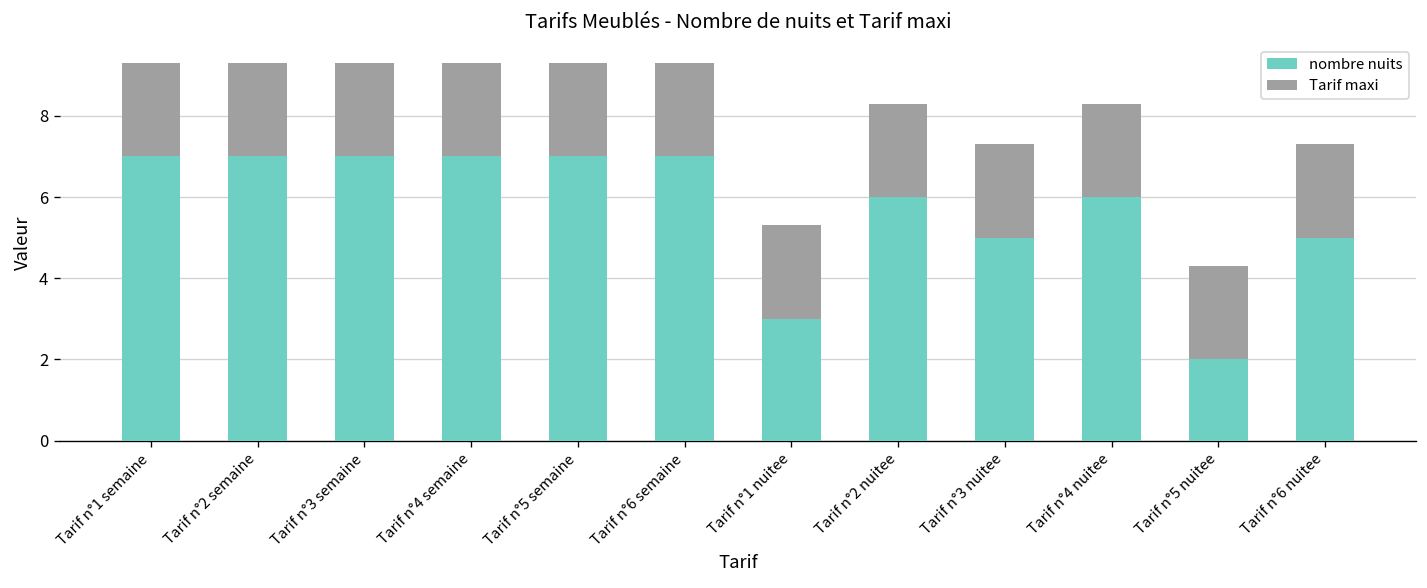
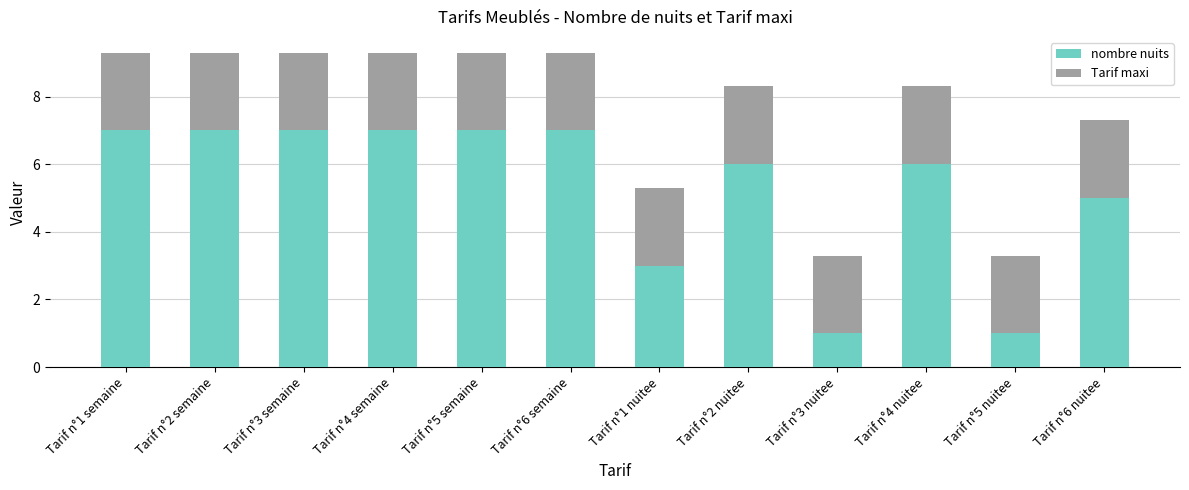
  {
    "nombre nuits": {
      "Tarif n°1 semaine": 7,
      "Tarif n°2 semaine": 7,
      "Tarif n°3 semaine": 7,
      "Tarif n°4 semaine": 7,
      "Tarif n°5 semaine": 7,
      "Tarif n°6 semaine": 7,
      "Tarif n°1 nuitee": 3,
      "Tarif n°2 nuitee": 6,
-     "Tarif n°3 nuitee": 5,
+     "Tarif n°3 nuitee": 1,
      "Tarif n°4 nuitee": 6,
-     "Tarif n°5 nuitee": 2,
+     "Tarif n°5 nuitee": 1,
      "Tarif n°6 nuitee": 5
    },
    "Tarif maxi": {
      "Tarif n°1 semaine": 2.3,
      "Tarif n°2 semaine": 2.3,
      "Tarif n°3 semaine": 2.3,
      "Tarif n°4 semaine": 2.3,
      "Tarif n°5 semaine": 2.3,
      "Tarif n°6 semaine": 2.3,
      "Tarif n°1 nuitee": 2.3,
      "Tarif n°2 nuitee": 2.3,
      "Tarif n°3 nuitee": 2.3,
      "Tarif n°4 nuitee": 2.3,
      "Tarif n°5 nuitee": 2.3,
      "Tarif n°6 nuitee": 2.3
    }
  }
